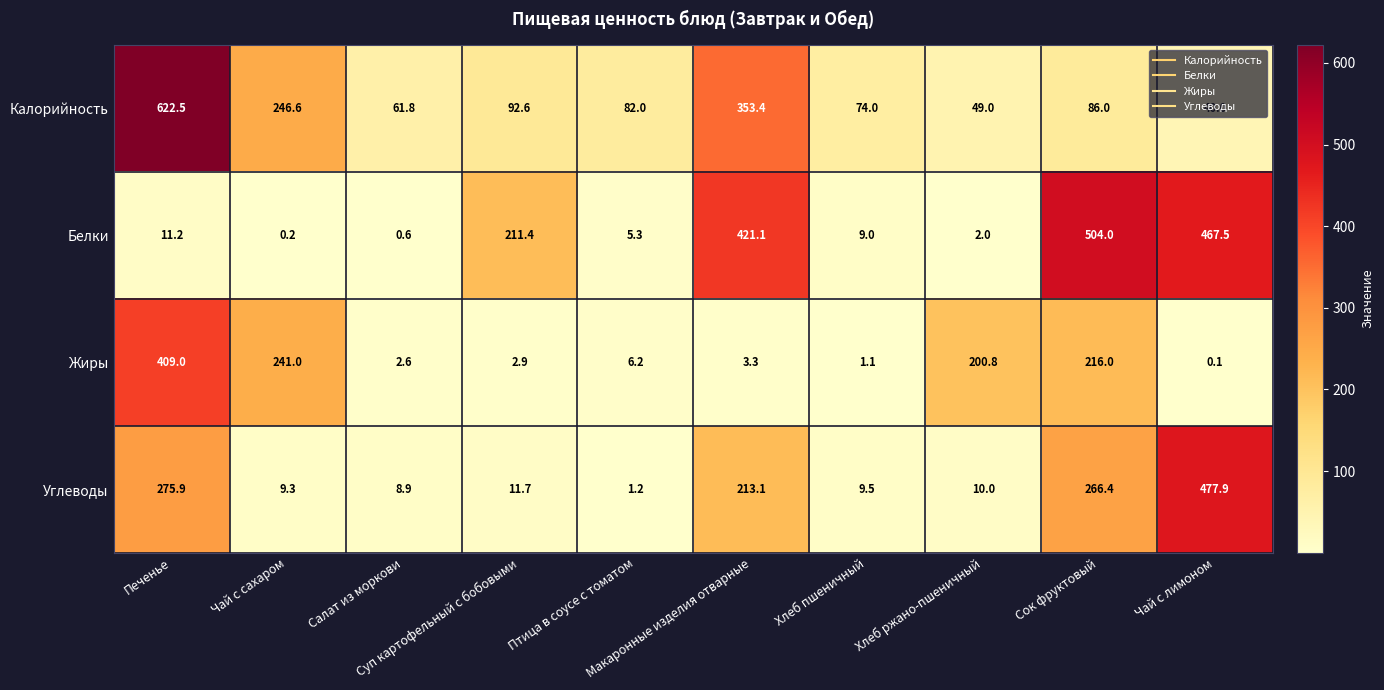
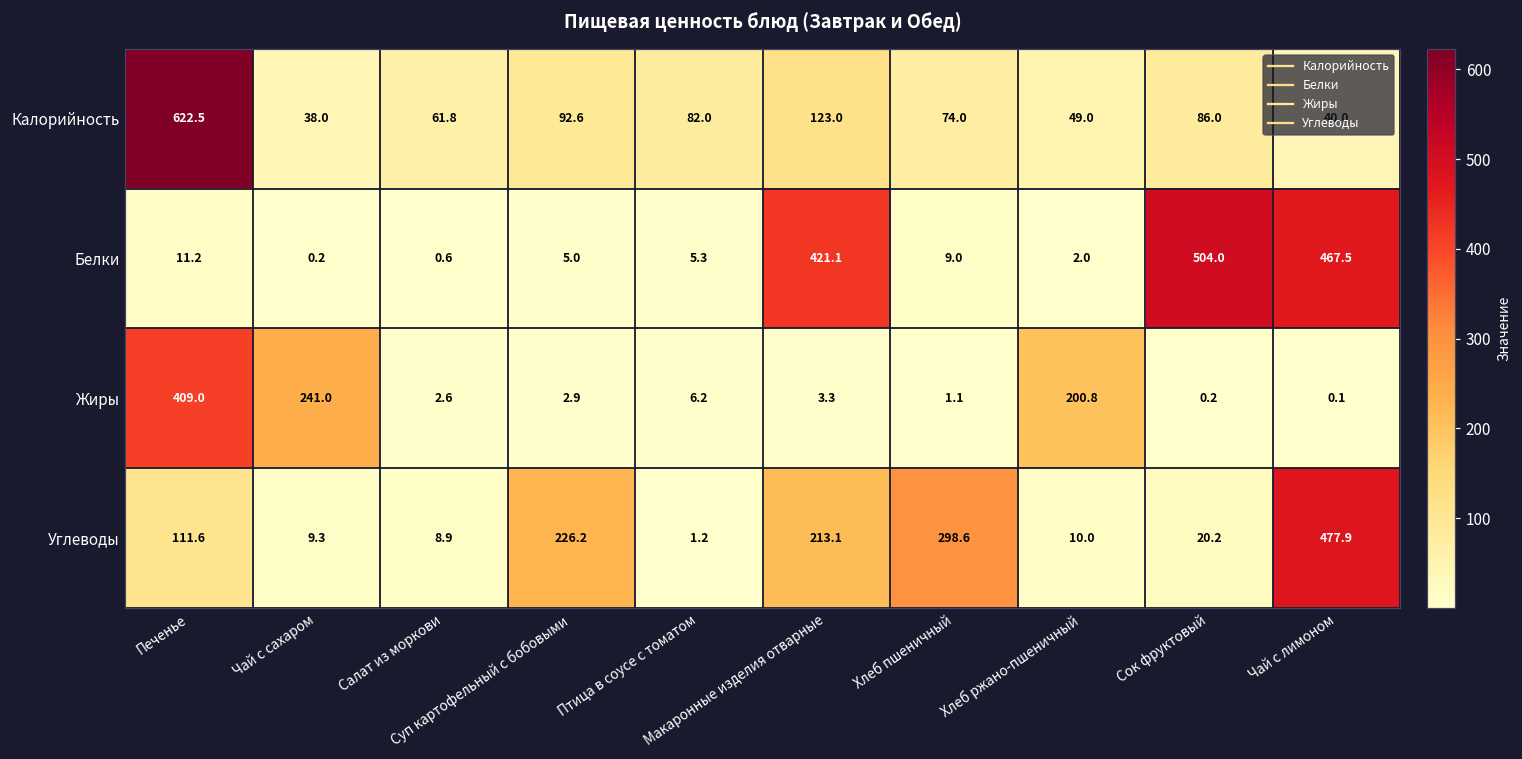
  {
    "Калорийность": {
      "Печенье": 622.5,
-     "Чай с сахаром": 246.6,
+     "Чай с сахаром": 38.0,
      "Салат из моркови": 61.8,
      "Суп картофельный с бобовыми": 92.6,
      "Птица в соусе с томатом": 82.0,
-     "Макаронные изделия отварные": 353.4,
+     "Макаронные изделия отварные": 123.0,
      "Хлеб пшеничный": 74.0,
      "Хлеб ржано-пшеничный": 49.0,
      "Сок фруктовый": 86.0
    },
    "Белки": {
      "Печенье": 11.2,
      "Чай с сахаром": 0.2,
      "Салат из моркови": 0.6,
-     "Суп картофельный с бобовыми": 211.4,
+     "Суп картофельный с бобовыми": 5.0,
      "Птица в соусе с томатом": 5.3,
      "Макаронные изделия отварные": 421.1,
      "Хлеб пшеничный": 9.0,
      "Хлеб ржано-пшеничный": 2.0,
      "Сок фруктовый": 504.0,
      "Чай с лимоном": 467.5
    },
    "Жиры": {
      "Печенье": 409.0,
      "Чай с сахаром": 241.0,
      "Салат из моркови": 2.6,
      "Суп картофельный с бобовыми": 2.9,
      "Птица в соусе с томатом": 6.2,
      "Макаронные изделия отварные": 3.3,
      "Хлеб пшеничный": 1.1,
      "Хлеб ржано-пшеничный": 200.8,
-     "Сок фруктовый": 216.0,
+     "Сок фруктовый": 0.2,
      "Чай с лимоном": 0.1
    },
    "Углеводы": {
-     "Печенье": 275.9,
+     "Печенье": 111.6,
      "Чай с сахаром": 9.3,
      "Салат из моркови": 8.9,
-     "Суп картофельный с бобовыми": 11.7,
+     "Суп картофельный с бобовыми": 226.2,
      "Птица в соусе с томатом": 1.2,
      "Макаронные изделия отварные": 213.1,
-     "Хлеб пшеничный": 9.5,
+     "Хлеб пшеничный": 298.6,
      "Хлеб ржано-пшеничный": 10.0,
-     "Сок фруктовый": 266.4,
+     "Сок фруктовый": 20.2,
      "Чай с лимоном": 477.9
    }
  }
